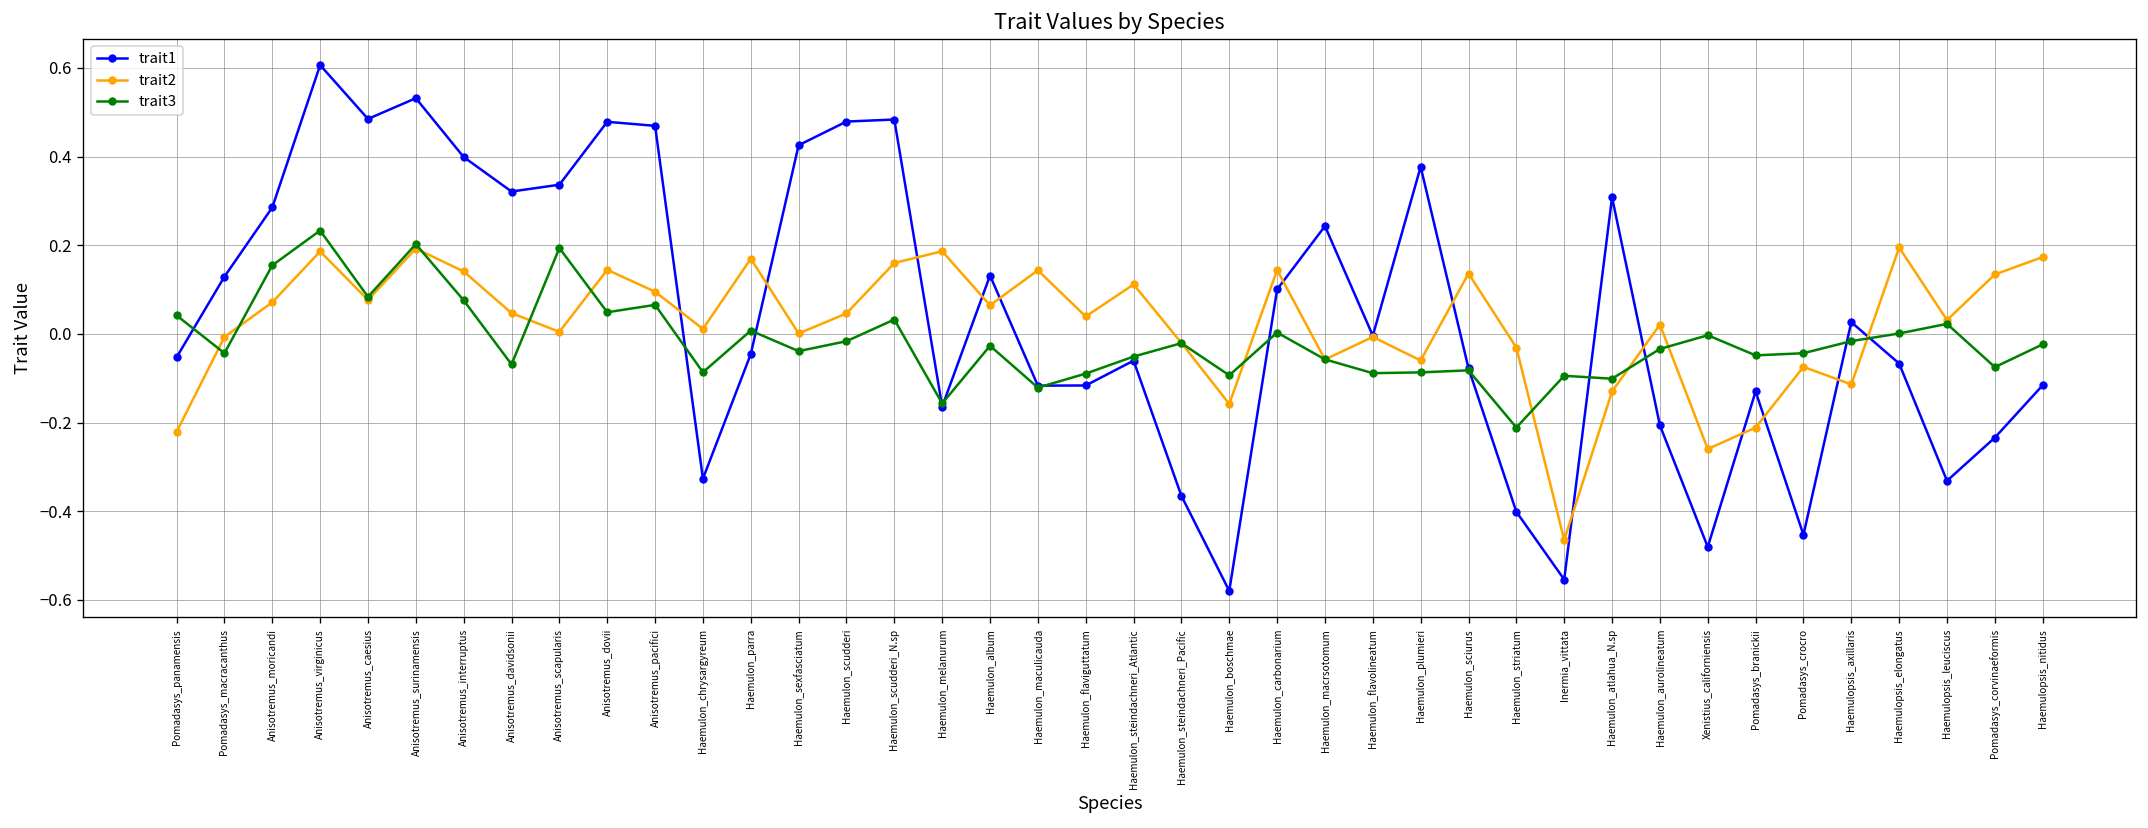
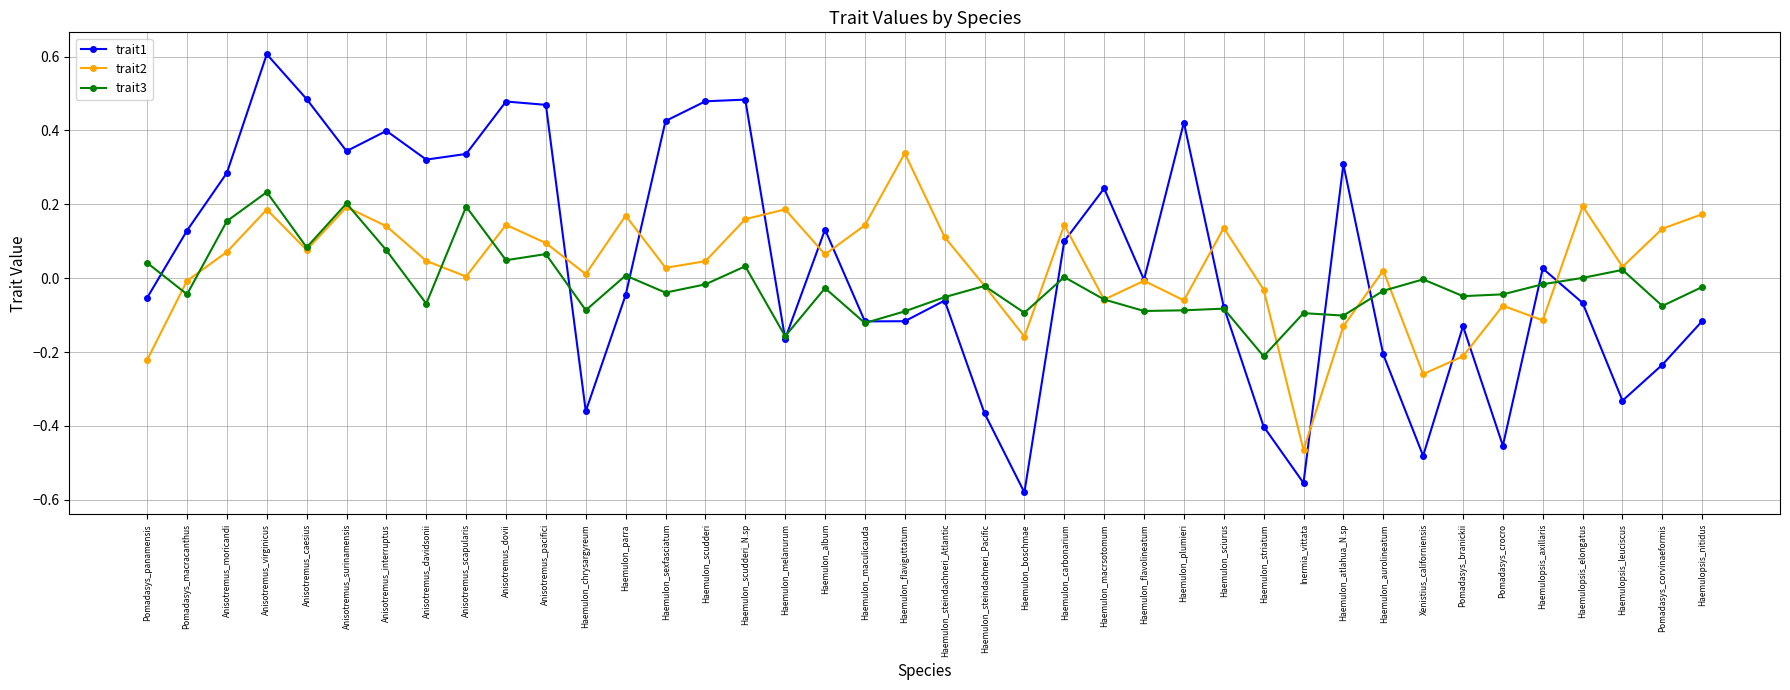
  {
    "trait1": {
      "Pomadasys_panamensis": -0.05,
      "Pomadasys_macracanthus": 0.13,
      "Anisotremus_moricandi": 0.29,
      "Anisotremus_virginicus": 0.61,
      "Anisotremus_caesius": 0.49,
-     "Anisotremus_surinamensis": 0.53,
+     "Anisotremus_surinamensis": 0.34,
      "Anisotremus_interruptus": 0.40,
      "Anisotremus_davidsonii": 0.32,
      "Anisotremus_scapularis": 0.34,
      "Anisotremus_dovii": 0.48,
      "Anisotremus_pacifici": 0.47,
-     "Haemulon_chrysargyreum": -0.33,
+     "Haemulon_chrysargyreum": -0.36,
      "Haemulon_parra": -0.05,
      "Haemulon_sexfasciatum": 0.43,
      "Haemulon_scudderi": 0.48,
      "Haemulon_scudderi_N.sp": 0.48,
      "Haemulon_melanurum": -0.16,
      "Haemulon_album": 0.13,
      "Haemulon_flaviguttatum": -0.12,
      "Haemulon_steindachneri_Atlantic": -0.06,
      "Haemulon_steindachneri_Pacific": -0.37,
      "Haemulon_boschmae": -0.58,
      "Haemulon_carbonarium": 0.10,
      "Haemulon_macrsotomum": 0.24,
-     "Haemulon_plumieri": 0.38,
+     "Haemulon_plumieri": 0.42,
      "Haemulon_striatum": -0.40,
      "Inermia_vittata": -0.55,
      "Haemulon_atlahua_N.sp": 0.31,
      "Haemulon_aurolineatum": -0.21,
      "Xenistius_californiensis": -0.48,
      "Pomadasys_branickii": -0.13,
      "Pomadasys_crocro": -0.45,
      "Haemulopsis_axillaris": 0.03,
      "Haemulopsis_elongatus": -0.07,
      "Haemulopsis_leuciscus": -0.33,
      "Pomadasys_corvinaeformis": -0.23,
      "Haemulopsis_nitidus": -0.12
    },
    "trait2": {
      "Pomadasys_panamensis": -0.22,
      "Pomadasys_macracanthus": -0.01,
      "Anisotremus_moricandi": 0.07,
      "Anisotremus_virginicus": 0.19,
      "Anisotremus_surinamensis": 0.19,
      "Anisotremus_interruptus": 0.14,
      "Anisotremus_davidsonii": 0.05,
      "Anisotremus_scapularis": 0.00,
      "Anisotremus_dovii": 0.14,
      "Anisotremus_pacifici": 0.10,
      "Haemulon_chrysargyreum": 0.01,
      "Haemulon_parra": 0.17,
-     "Haemulon_sexfasciatum": 0.00,
+     "Haemulon_sexfasciatum": 0.03,
      "Haemulon_scudderi": 0.05,
      "Haemulon_scudderi_N.sp": 0.16,
      "Haemulon_melanurum": 0.19,
      "Haemulon_album": 0.06,
      "Haemulon_maculicauda": 0.14,
-     "Haemulon_flaviguttatum": 0.04,
+     "Haemulon_flaviguttatum": 0.34,
      "Haemulon_steindachneri_Atlantic": 0.11,
      "Haemulon_boschmae": -0.16,
      "Haemulon_carbonarium": 0.14,
      "Haemulon_plumieri": -0.06,
      "Haemulon_sciurus": 0.14,
      "Haemulon_striatum": -0.03,
      "Inermia_vittata": -0.47,
      "Haemulon_atlahua_N.sp": -0.13,
      "Haemulon_aurolineatum": 0.02,
      "Xenistius_californiensis": -0.26,
      "Pomadasys_branickii": -0.21,
      "Pomadasys_crocro": -0.07,
      "Haemulopsis_axillaris": -0.11,
      "Haemulopsis_elongatus": 0.19,
      "Haemulopsis_leuciscus": 0.03,
      "Pomadasys_corvinaeformis": 0.13,
      "Haemulopsis_nitidus": 0.17
    },
    "trait3": {
      "Pomadasys_panamensis": 0.04,
      "Pomadasys_macracanthus": -0.04,
      "Anisotremus_moricandi": 0.15,
      "Anisotremus_virginicus": 0.23,
      "Anisotremus_surinamensis": 0.20,
      "Anisotremus_interruptus": 0.08,
      "Anisotremus_davidsonii": -0.07,
      "Anisotremus_scapularis": 0.19,
      "Anisotremus_dovii": 0.05,
      "Anisotremus_pacifici": 0.07,
      "Haemulon_chrysargyreum": -0.09,
      "Haemulon_parra": 0.01,
      "Haemulon_sexfasciatum": -0.04,
      "Haemulon_scudderi": -0.02,
      "Haemulon_scudderi_N.sp": 0.03,
      "Haemulon_melanurum": -0.16,
      "Haemulon_album": -0.03,
      "Haemulon_flaviguttatum": -0.09,
      "Haemulon_steindachneri_Atlantic": -0.05,
      "Haemulon_boschmae": -0.09,
      "Haemulon_carbonarium": 0.00,
      "Haemulon_flavolineatum": -0.09,
      "Haemulon_plumieri": -0.09,
      "Haemulon_striatum": -0.21,
      "Inermia_vittata": -0.09,
      "Haemulon_atlahua_N.sp": -0.10,
      "Haemulon_aurolineatum": -0.03,
      "Xenistius_californiensis": 0.00,
      "Pomadasys_branickii": -0.05,
      "Pomadasys_crocro": -0.04,
      "Haemulopsis_axillaris": -0.02,
      "Haemulopsis_elongatus": 0.00,
      "Haemulopsis_leuciscus": 0.02,
      "Pomadasys_corvinaeformis": -0.07,
      "Haemulopsis_nitidus": -0.02
    }
  }
